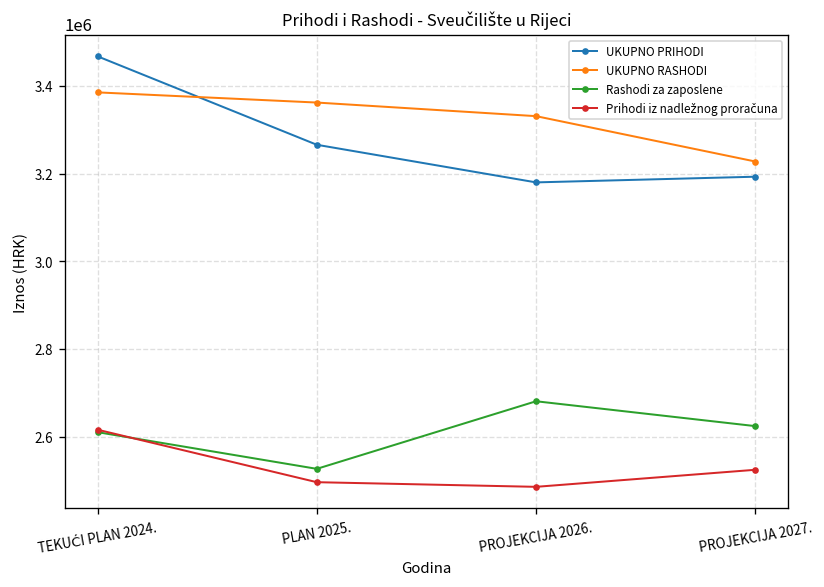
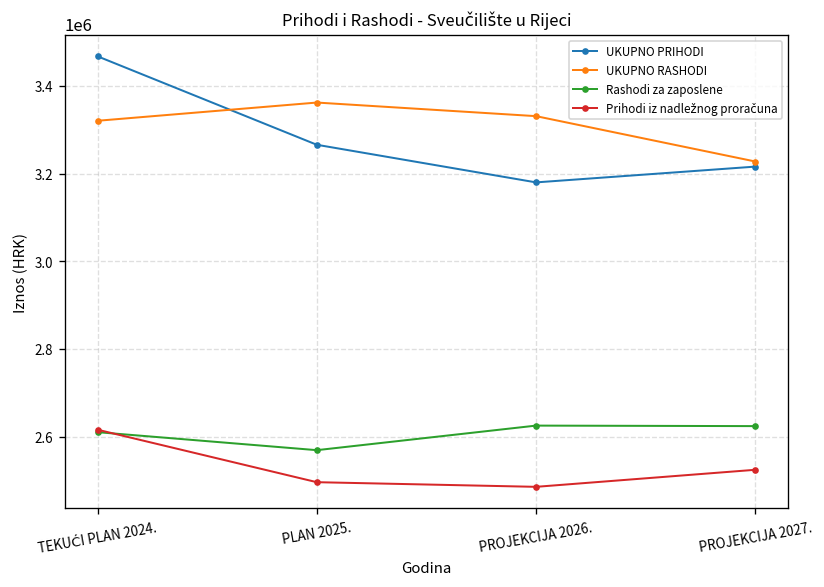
  {
    "UKUPNO PRIHODI": {
      "TEKUĆI PLAN 2024.": 3470000,
      "PLAN 2025.": 3270000,
      "PROJEKCIJA 2026.": 3180000,
-     "PROJEKCIJA 2027.": 3190000
+     "PROJEKCIJA 2027.": 3220000
    },
    "UKUPNO RASHODI": {
-     "TEKUĆI PLAN 2024.": 3390000,
+     "TEKUĆI PLAN 2024.": 3320000,
      "PLAN 2025.": 3360000,
      "PROJEKCIJA 2026.": 3330000,
      "PROJEKCIJA 2027.": 3230000
    },
    "Rashodi za zaposlene": {
-     "PLAN 2025.": 2530000,
-     "PROJEKCIJA 2026.": 2680000,
+     "PLAN 2025.": 2570000,
+     "PROJEKCIJA 2026.": 2630000,
      "PROJEKCIJA 2027.": 2620000
    },
    "Prihodi iz nadležnog proračuna": {
      "PLAN 2025.": 2500000,
      "PROJEKCIJA 2026.": 2490000,
      "PROJEKCIJA 2027.": 2520000
    }
  }
